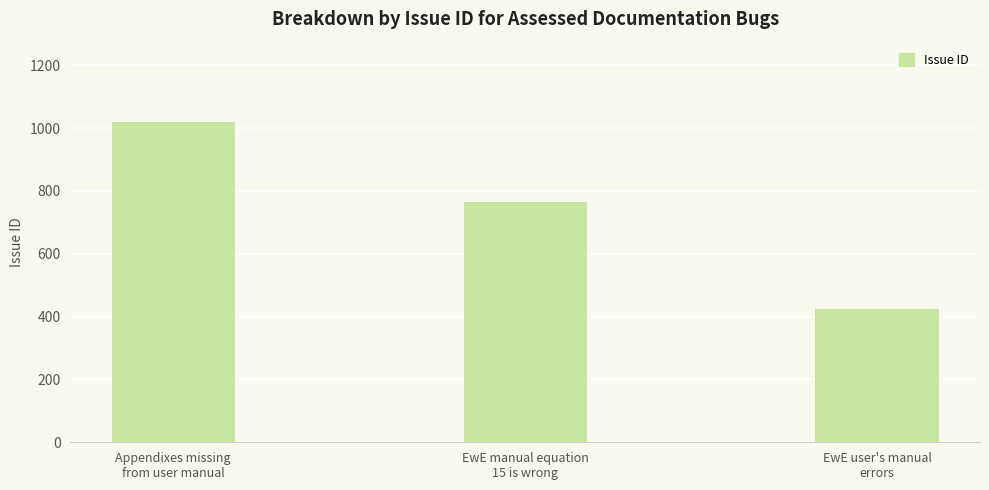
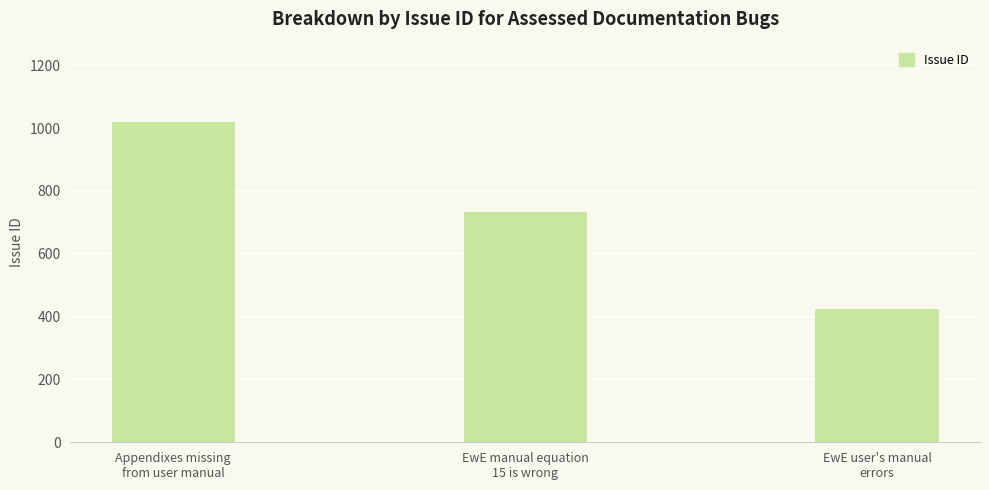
  {
    "Appendixes missing from user manual": 1020,
-   "EwE manual equation 15 is wrong": 760,
+   "EwE manual equation 15 is wrong": 730,
    "EwE user's manual errors": 430
  }
